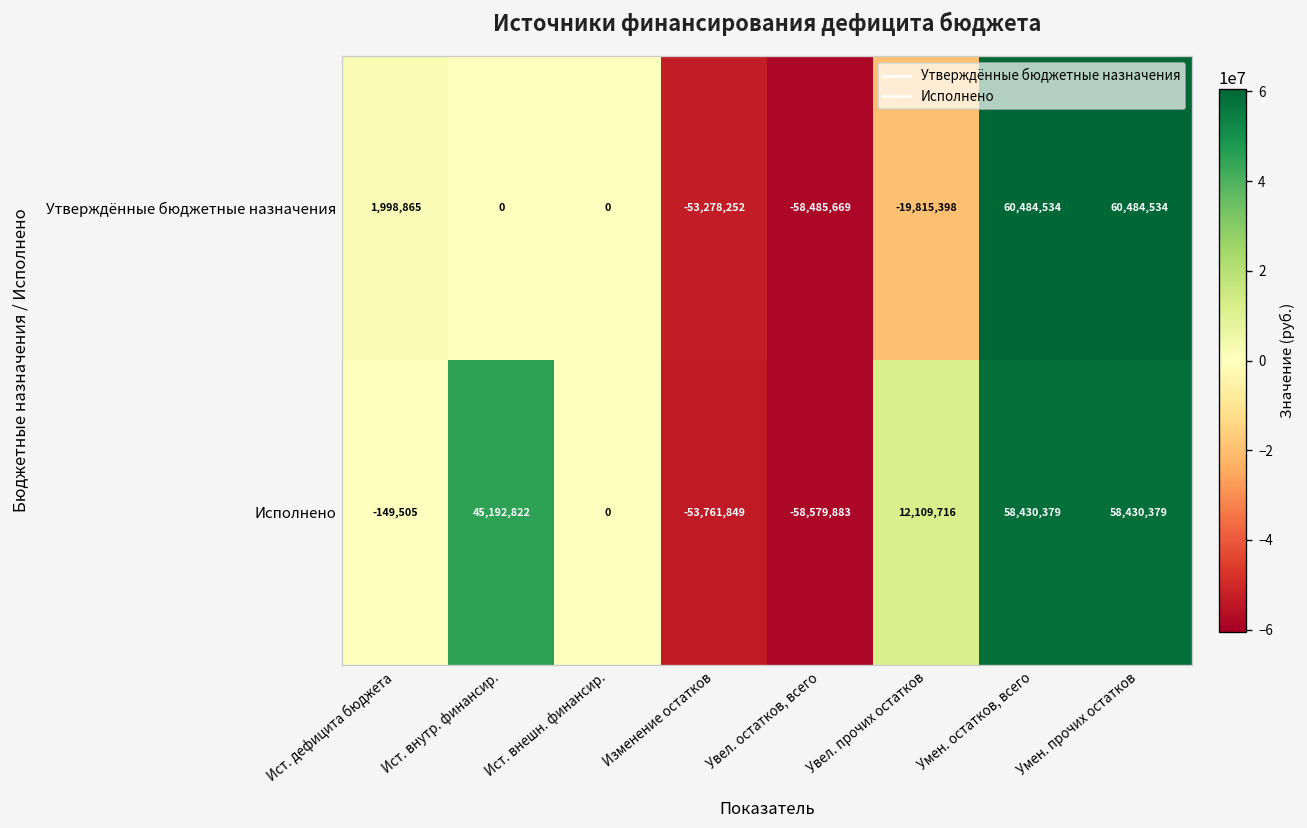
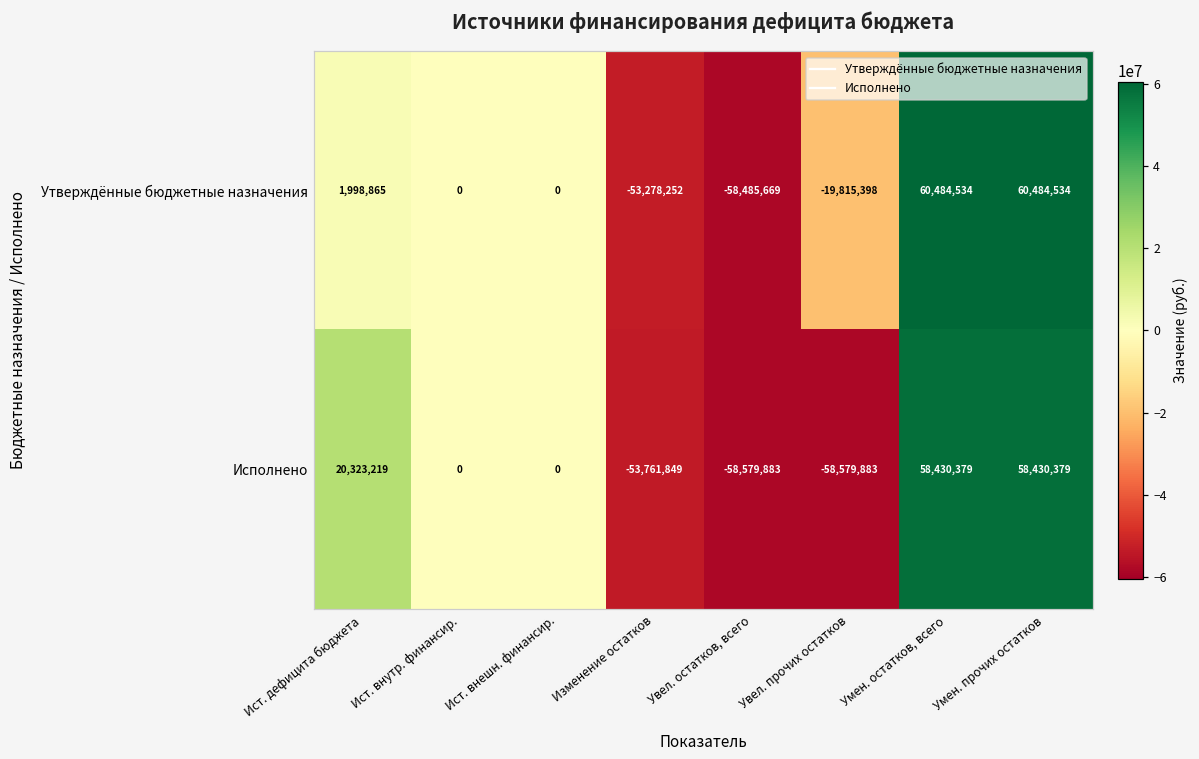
  {
    "Утверждённые бюджетные назначения": {
      "Ист. дефицита бюджета": "1,998,865",
      "Ист. внутр. финансир.": "0",
      "Ист. внешн. финансир.": "0",
      "Изменение остатков": "-53,278,252",
      "Увел. остатков, всего": "-58,485,669",
      "Увел. прочих остатков": "-19,815,398",
      "Умен. остатков, всего": "60,484,534",
      "Умен. прочих остатков": "60,484,534"
    },
    "Исполнено": {
-     "Ист. дефицита бюджета": "-149,505",
-     "Ист. внутр. финансир.": "45,192,822",
+     "Ист. дефицита бюджета": "20,323,219",
+     "Ист. внутр. финансир.": "0",
      "Ист. внешн. финансир.": "0",
      "Изменение остатков": "-53,761,849",
      "Увел. остатков, всего": "-58,579,883",
-     "Увел. прочих остатков": "12,109,716",
+     "Увел. прочих остатков": "-58,579,883",
      "Умен. остатков, всего": "58,430,379",
      "Умен. прочих остатков": "58,430,379"
    }
  }
